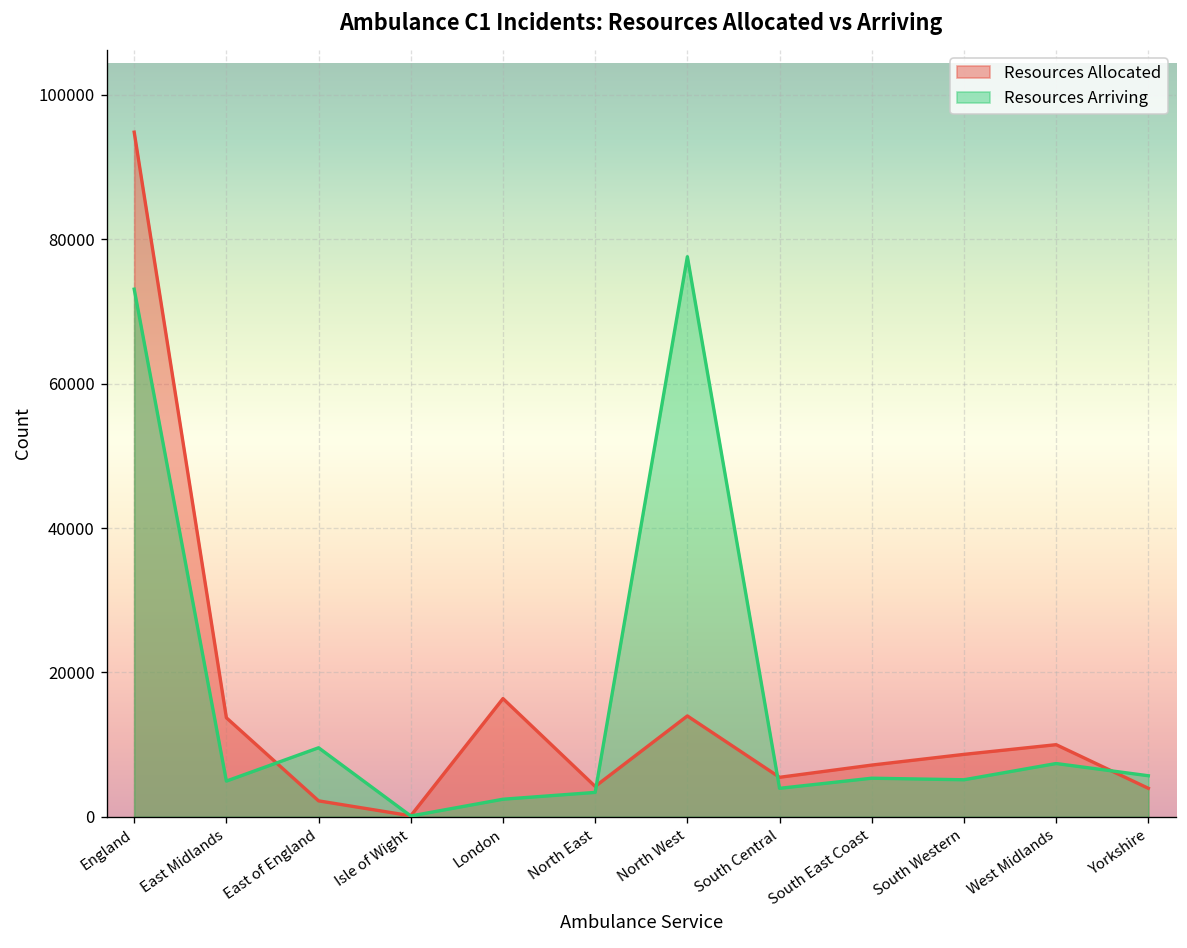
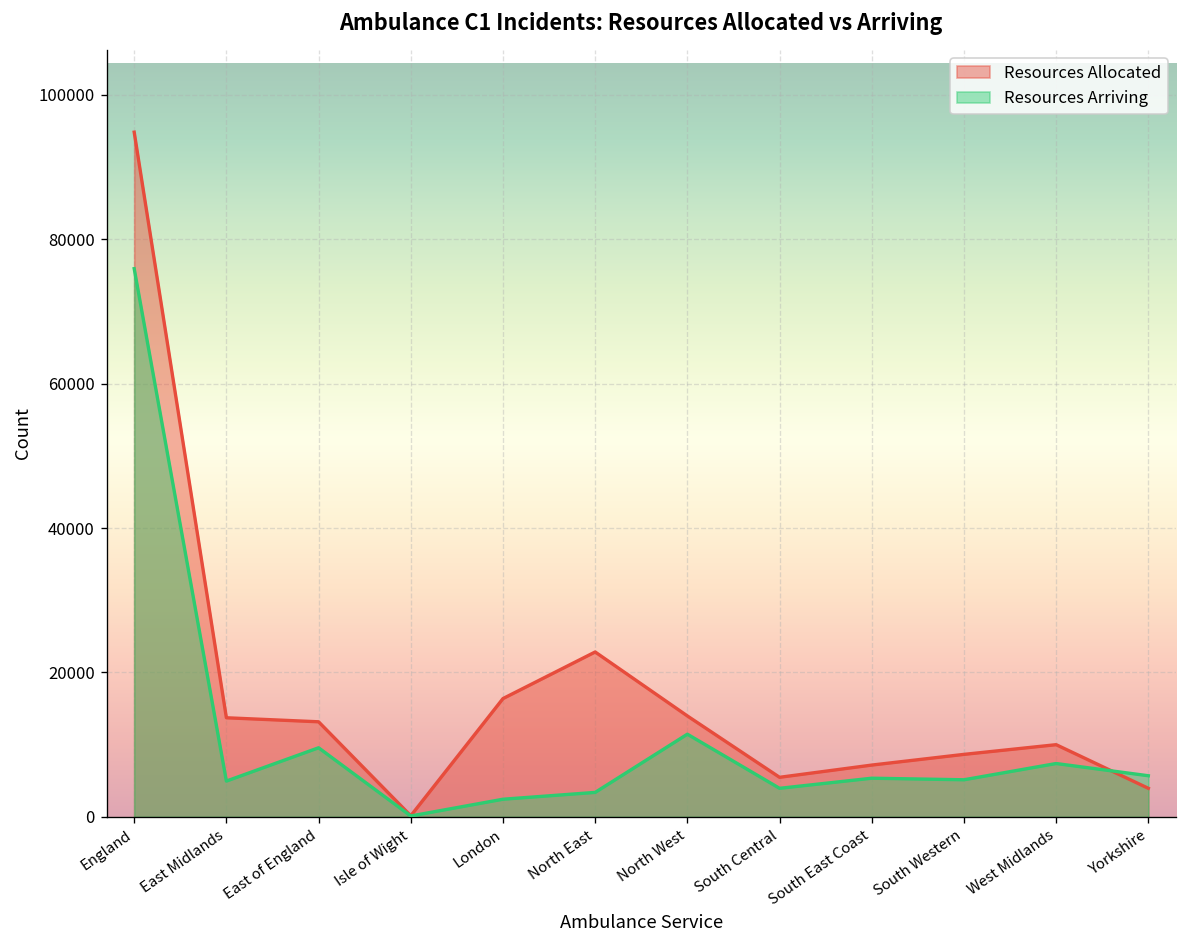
  {
    "Resources Allocated": {
      "England": 95000,
      "East Midlands": 14000,
-     "East of England": 2000,
+     "East of England": 13000,
      "London": 16000,
-     "North East": 4000,
+     "North East": 23000,
      "North West": 14000,
      "South Central": 5000,
      "South East Coast": 7000,
      "South Western": 9000,
      "West Midlands": 10000,
      "Yorkshire": 4000
    },
    "Resources Arriving": {
-     "England": 73000,
+     "England": 76000,
      "East Midlands": 5000,
      "East of England": 10000,
      "London": 2000,
      "North East": 3000,
-     "North West": 78000,
+     "North West": 11000,
      "South Central": 4000,
      "South East Coast": 5000,
      "South Western": 5000,
      "West Midlands": 7000,
      "Yorkshire": 6000
    }
  }
